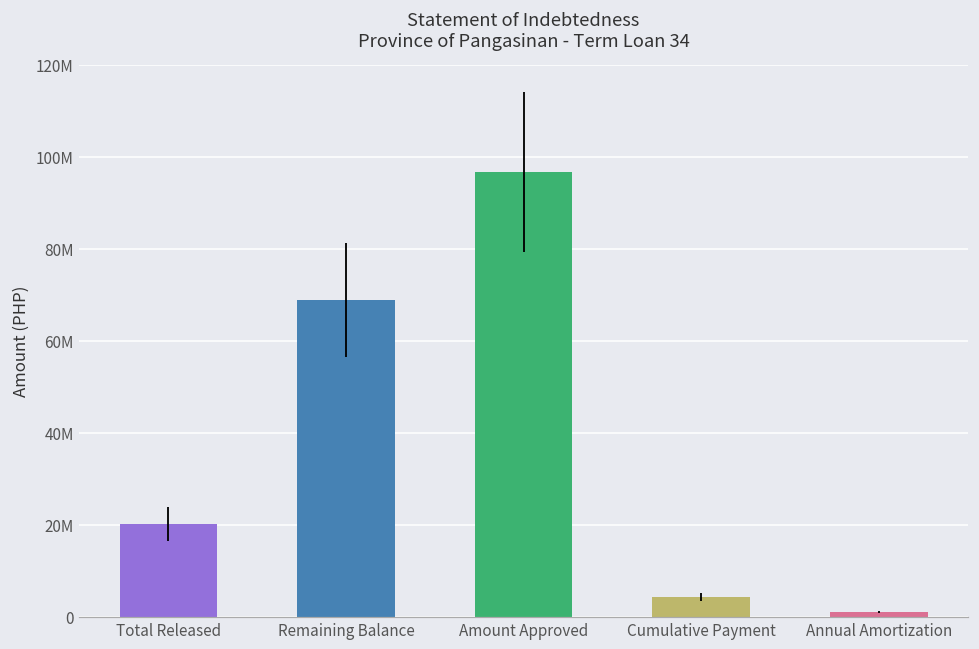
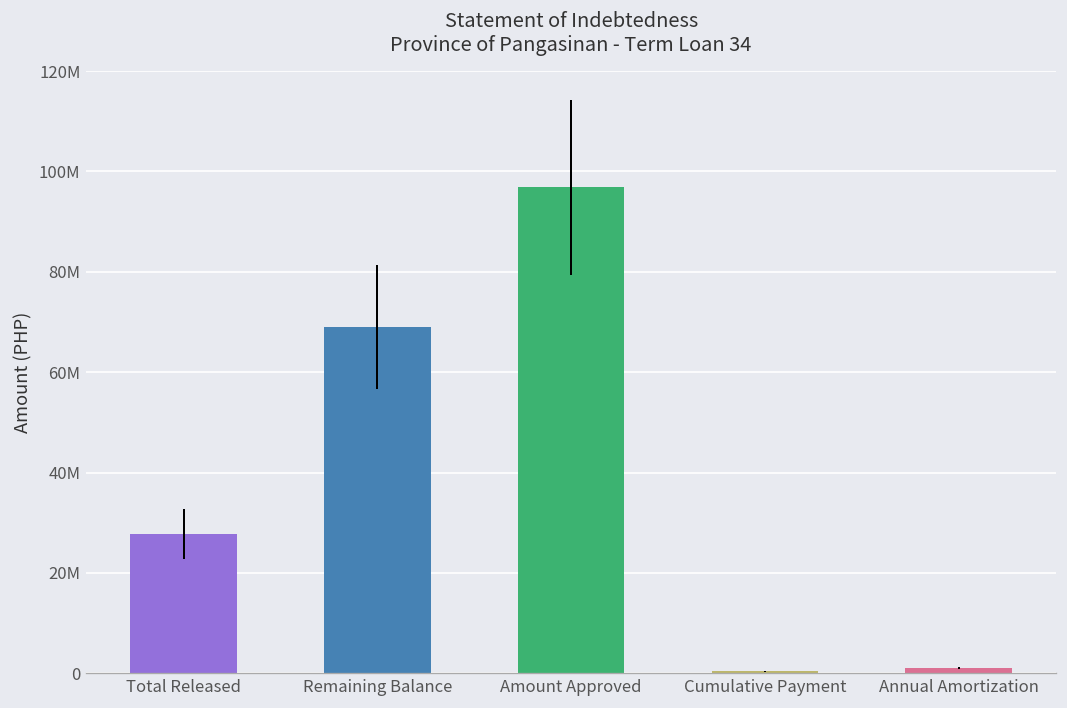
  {
-   "Total Released": 20000000,
+   "Total Released": 28000000,
    "Remaining Balance": 69000000,
    "Amount Approved": 97000000,
-   "Cumulative Payment": 4000000,
+   "Cumulative Payment": 0,
    "Annual Amortization": 1000000
  }
